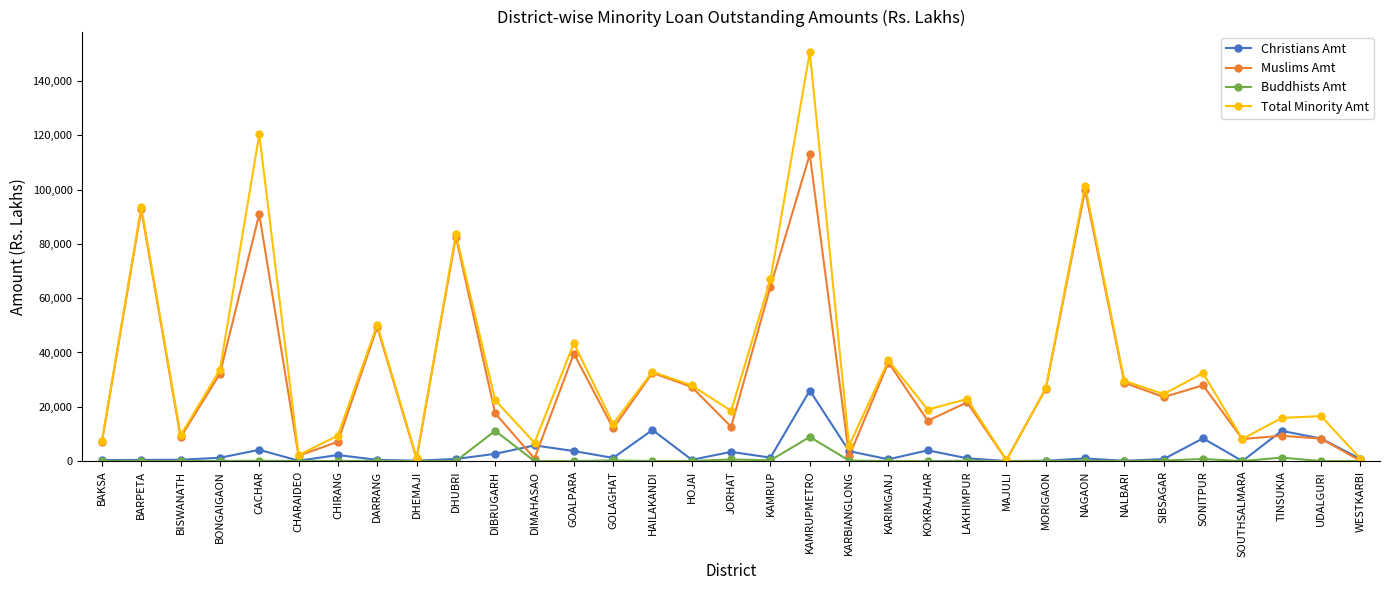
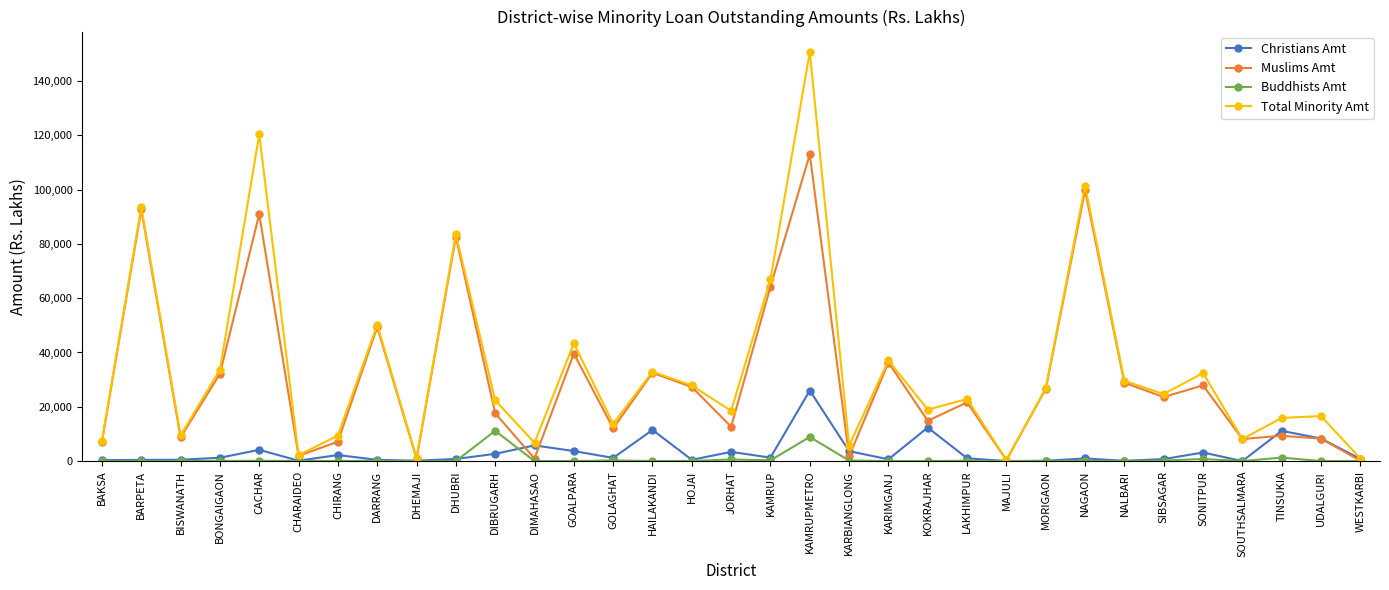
  {
    "Christians Amt": {
      "BONGAIGAON": "1,000",
      "CACHAR": "4,000",
      "CHIRANG": "2,000",
      "DIBRUGARH": "3,000",
      "DIMAHASAO": "6,000",
      "GOALPARA": "4,000",
      "HAILAKANDI": "11,000",
      "JORHAT": "3,000",
      "KAMRUP": "1,000",
      "KAMRUPMETRO": "26,000",
      "KARBIANGLONG": "4,000",
-     "KOKRAJHAR": "4,000",
-     "SONITPUR": "8,000",
+     "KOKRAJHAR": "12,000",
+     "SONITPUR": "3,000",
      "TINSUKIA": "11,000"
    },
    "Muslims Amt": {
      "BONGAIGAON": "32,000",
      "CACHAR": "91,000",
      "CHIRANG": "7,000",
      "DIBRUGARH": "18,000",
      "DIMAHASAO": "1,000",
      "GOALPARA": "40,000",
      "GOLAGHAT": "12,000",
      "JORHAT": "13,000",
      "KAMRUP": "64,000",
      "KAMRUPMETRO": "113,000",
      "KARBIANGLONG": "2,000",
      "KOKRAJHAR": "15,000",
      "LAKHIMPUR": "22,000",
      "NAGAON": "100,000",
      "SIBSAGAR": "24,000",
      "SONITPUR": "28,000",
      "TINSUKIA": "9,000"
    },
    "Buddhists Amt": {
      "BONGAIGAON": "0",
      "CACHAR": "0",
      "CHIRANG": "0",
      "DIBRUGARH": "11,000",
      "DIMAHASAO": "0",
      "GOALPARA": "0",
      "HAILAKANDI": "0",
      "JORHAT": "1,000",
      "KAMRUP": "0",
      "KAMRUPMETRO": "9,000",
      "KARBIANGLONG": "0",
      "KOKRAJHAR": "0",
      "SONITPUR": "1,000",
      "TINSUKIA": "1,000",
      "UDALGURI": "0"
    },
    "Total Minority Amt": {
      "BONGAIGAON": "34,000",
      "CACHAR": "120,000",
      "CHIRANG": "9,000",
      "DIBRUGARH": "22,000",
      "DIMAHASAO": "7,000",
      "GOALPARA": "43,000",
      "GOLAGHAT": "14,000",
      "JORHAT": "19,000",
      "KAMRUP": "67,000",
      "KAMRUPMETRO": "151,000",
      "KARBIANGLONG": "6,000",
      "KOKRAJHAR": "19,000",
      "LAKHIMPUR": "23,000",
      "NAGAON": "101,000",
      "SIBSAGAR": "25,000",
      "SONITPUR": "32,000",
      "TINSUKIA": "16,000",
      "UDALGURI": "17,000"
    }
  }
